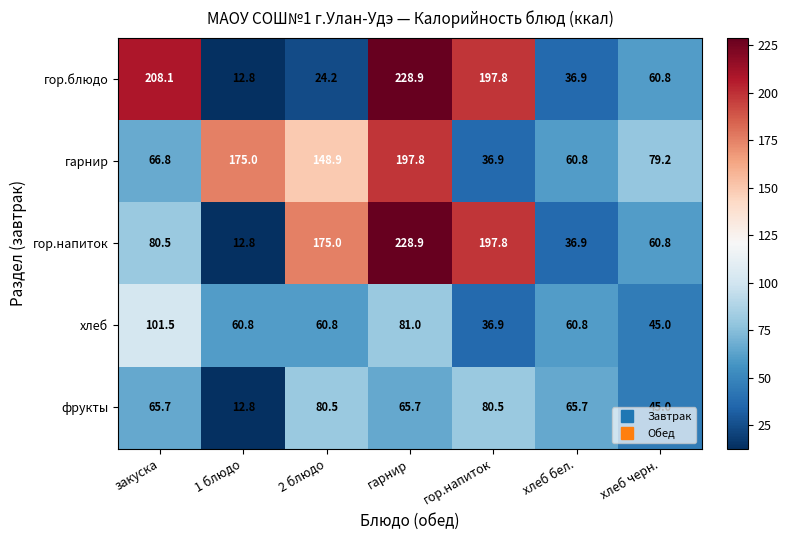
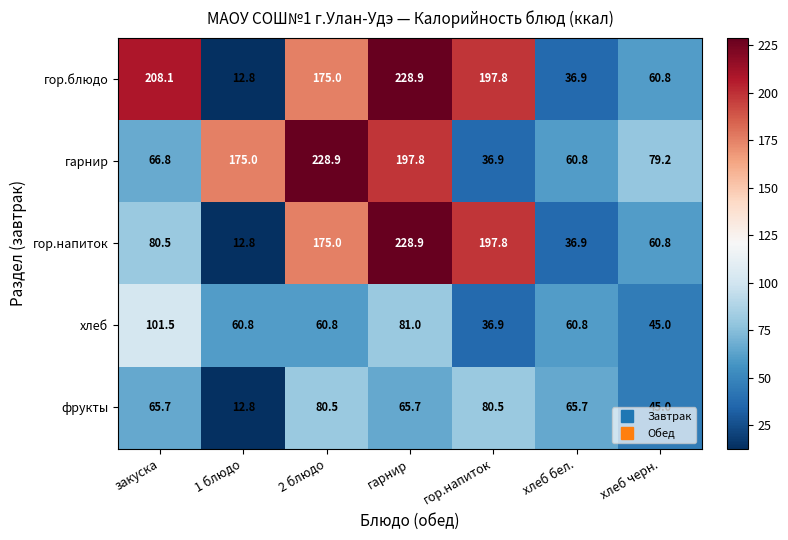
  {
    "гор.блюдо": {
      "закуска": 208.1,
      "1 блюдо": 12.8,
-     "2 блюдо": 24.2,
+     "2 блюдо": 175.0,
      "гарнир": 228.9,
      "гор.напиток": 197.8,
      "хлеб бел.": 36.9,
      "хлеб черн.": 60.8
    },
    "гарнир": {
      "закуска": 66.8,
      "1 блюдо": 175.0,
-     "2 блюдо": 148.9,
+     "2 блюдо": 228.9,
      "гарнир": 197.8,
      "гор.напиток": 36.9,
      "хлеб бел.": 60.8,
      "хлеб черн.": 79.2
    },
    "гор.напиток": {
      "закуска": 80.5,
      "1 блюдо": 12.8,
      "2 блюдо": 175.0,
      "гарнир": 228.9,
      "гор.напиток": 197.8,
      "хлеб бел.": 36.9,
      "хлеб черн.": 60.8
    },
    "хлеб": {
      "закуска": 101.5,
      "1 блюдо": 60.8,
      "2 блюдо": 60.8,
      "гарнир": 81.0,
      "гор.напиток": 36.9,
      "хлеб бел.": 60.8,
      "хлеб черн.": 45.0
    },
    "фрукты": {
      "закуска": 65.7,
      "1 блюдо": 12.8,
      "2 блюдо": 80.5,
      "гарнир": 65.7,
      "гор.напиток": 80.5,
      "хлеб бел.": 65.7
    }
  }
